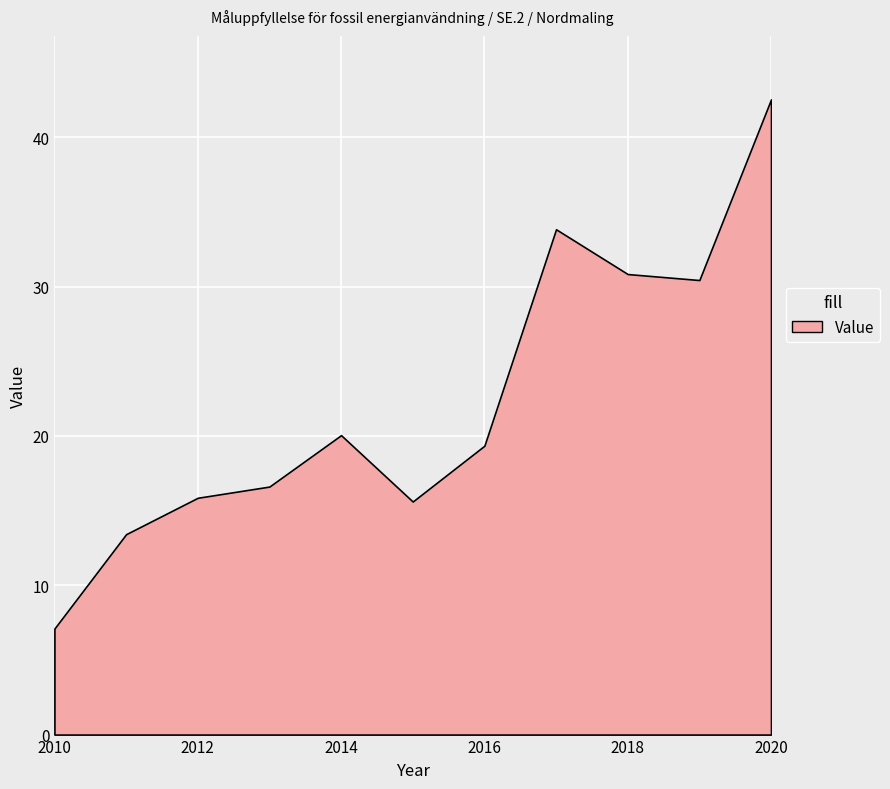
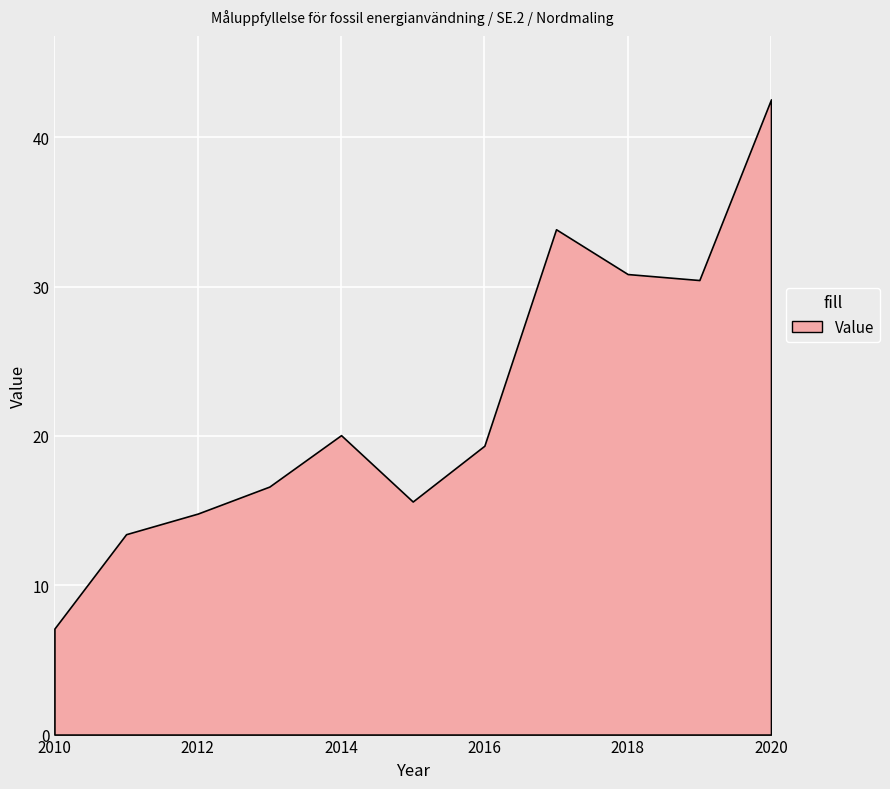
  {
    "2010": 7.1,
-   "2012": 15.9,
+   "2012": 14.8,
    "2014": 20.1,
    "2016": 19.3,
    "2018": 30.8,
    "2020": 42.5
  }
